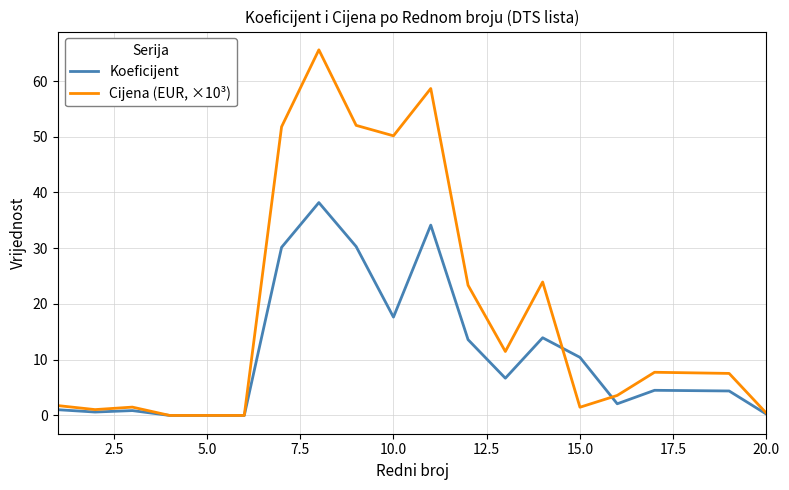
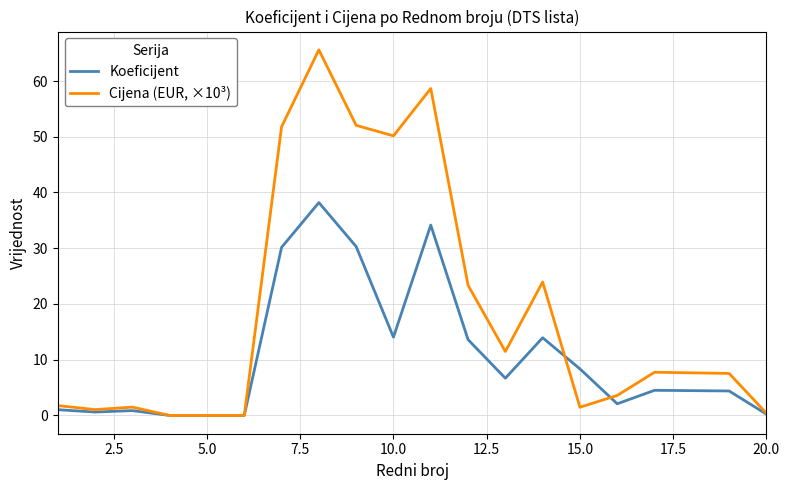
  {
    "Koeficijent": {
-     "10.0": 18,
-     "15.0": 10
+     "10.0": 14,
+     "15.0": 8
    },
    "Cijena (EUR, ×10³)": {
      "10.0": 50,
      "15.0": 1
    }
  }
